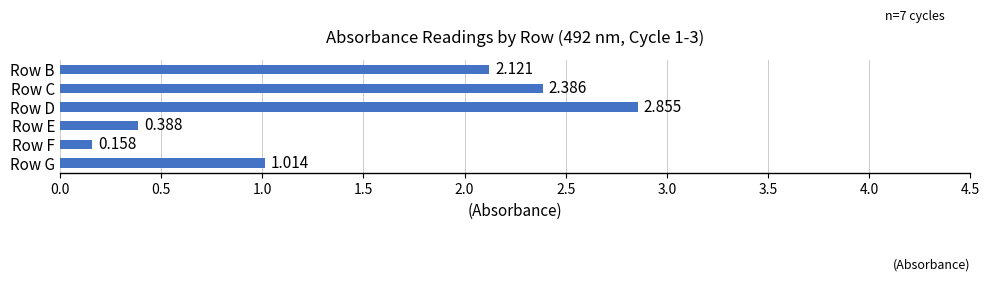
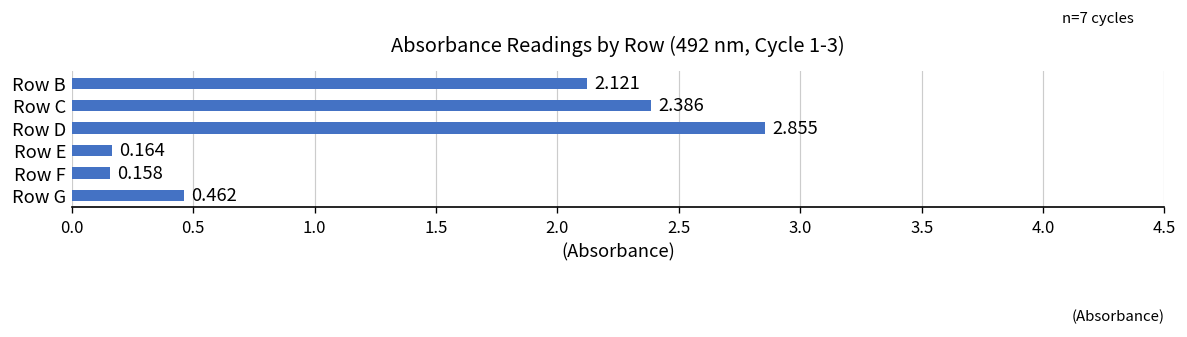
  {
    "Row B": 2.121,
    "Row C": 2.386,
    "Row D": 2.855,
-   "Row E": 0.388,
+   "Row E": 0.164,
    "Row F": 0.158,
-   "Row G": 1.014
+   "Row G": 0.462
  }
